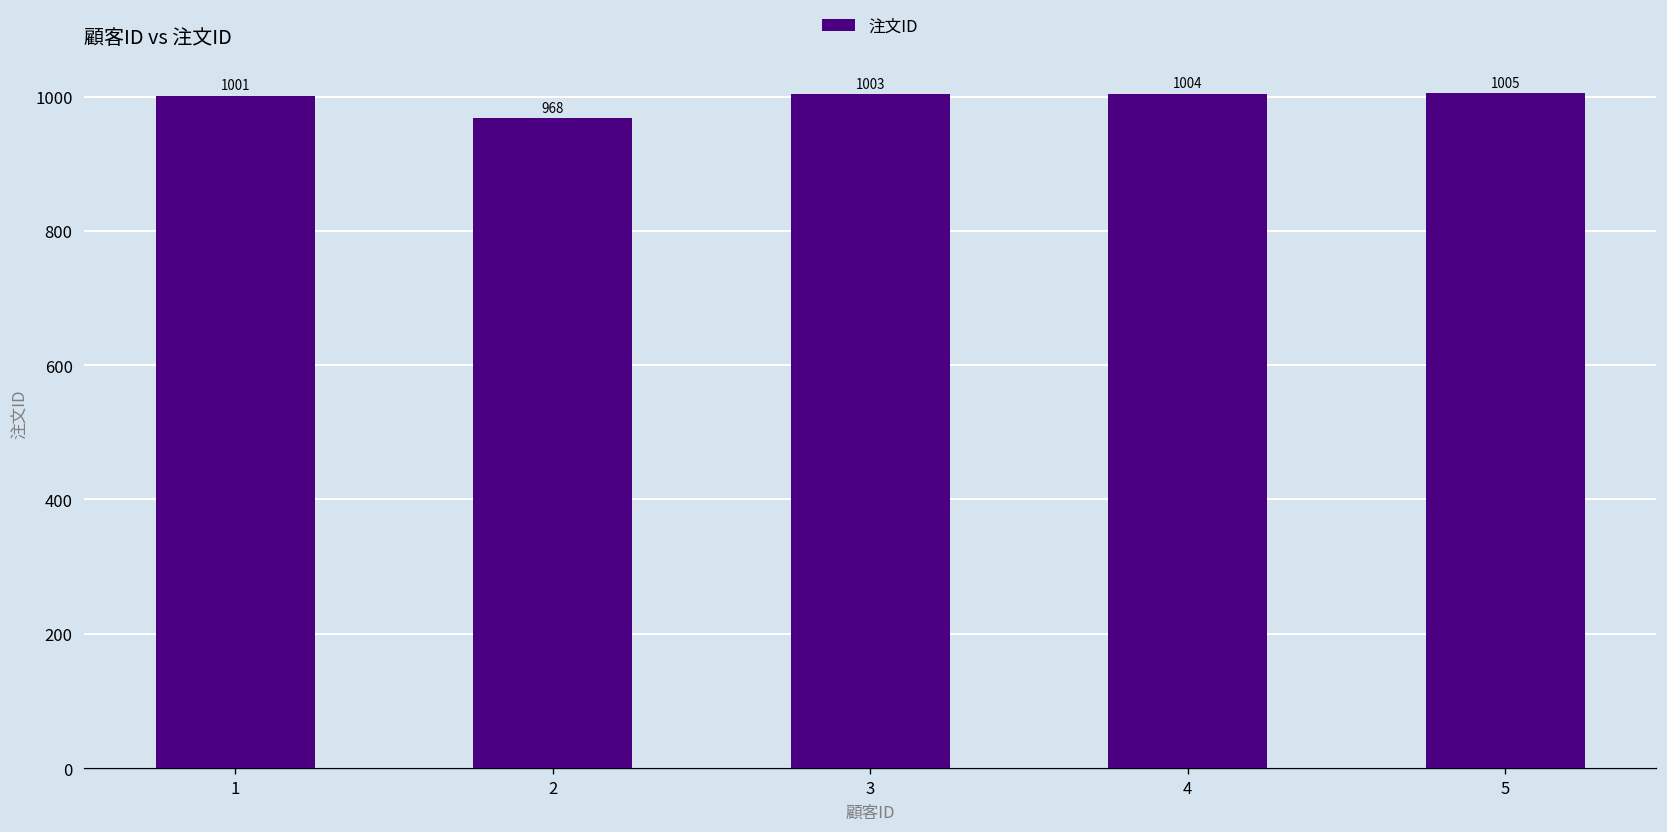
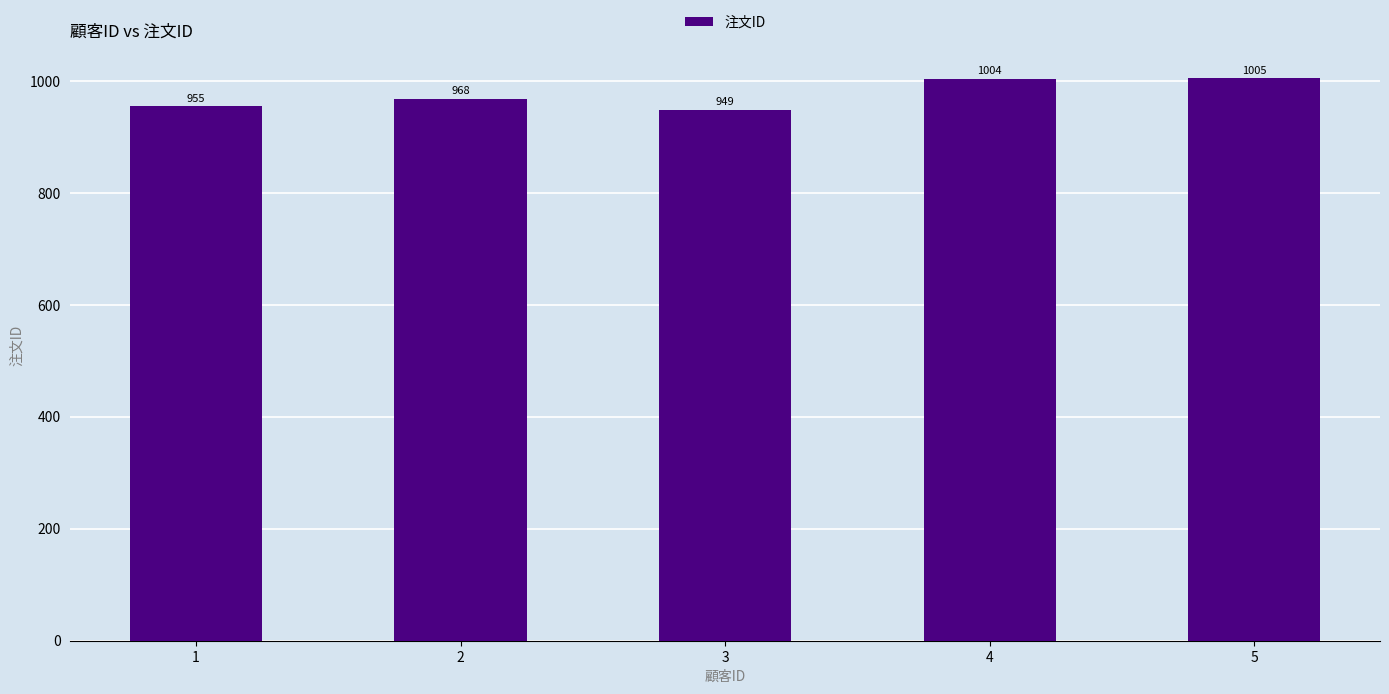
  {
-   "1": 1001,
+   "1": 955,
    "2": 968,
-   "3": 1003,
+   "3": 949,
    "4": 1004,
    "5": 1005
  }
